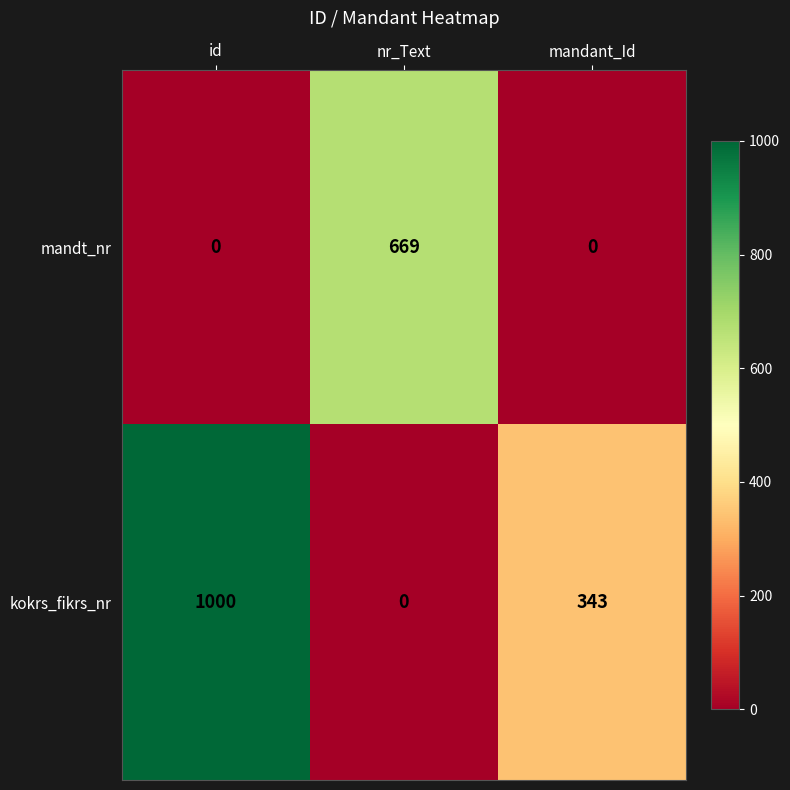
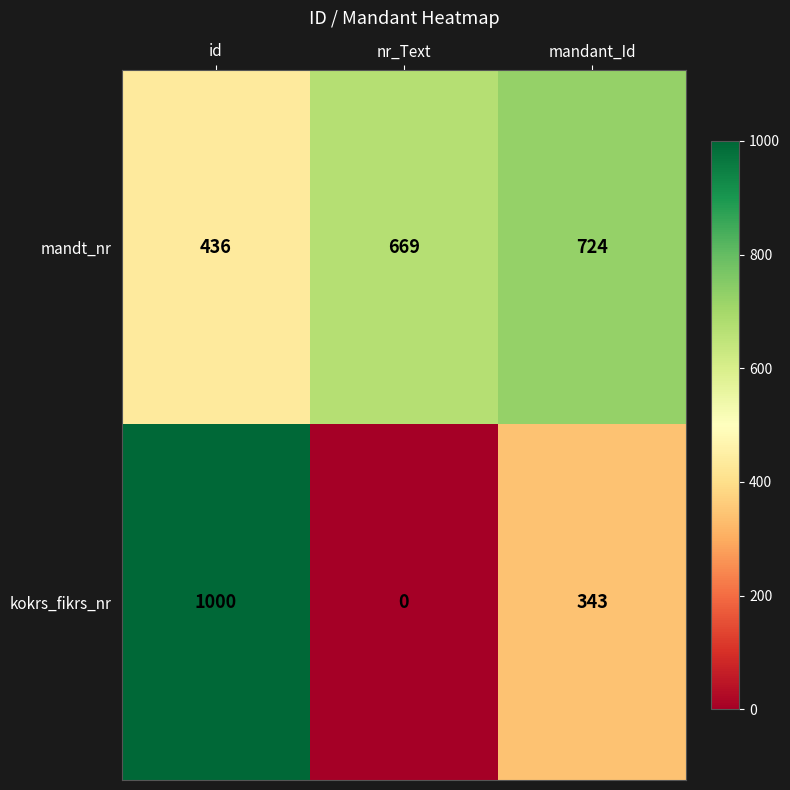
  {
    "mandt_nr": {
-     "id": 0,
+     "id": 436,
      "nr_Text": 669,
-     "mandant_Id": 0
+     "mandant_Id": 724
    },
    "kokrs_fikrs_nr": {
      "id": 1000,
      "nr_Text": 0,
      "mandant_Id": 343
    }
  }
